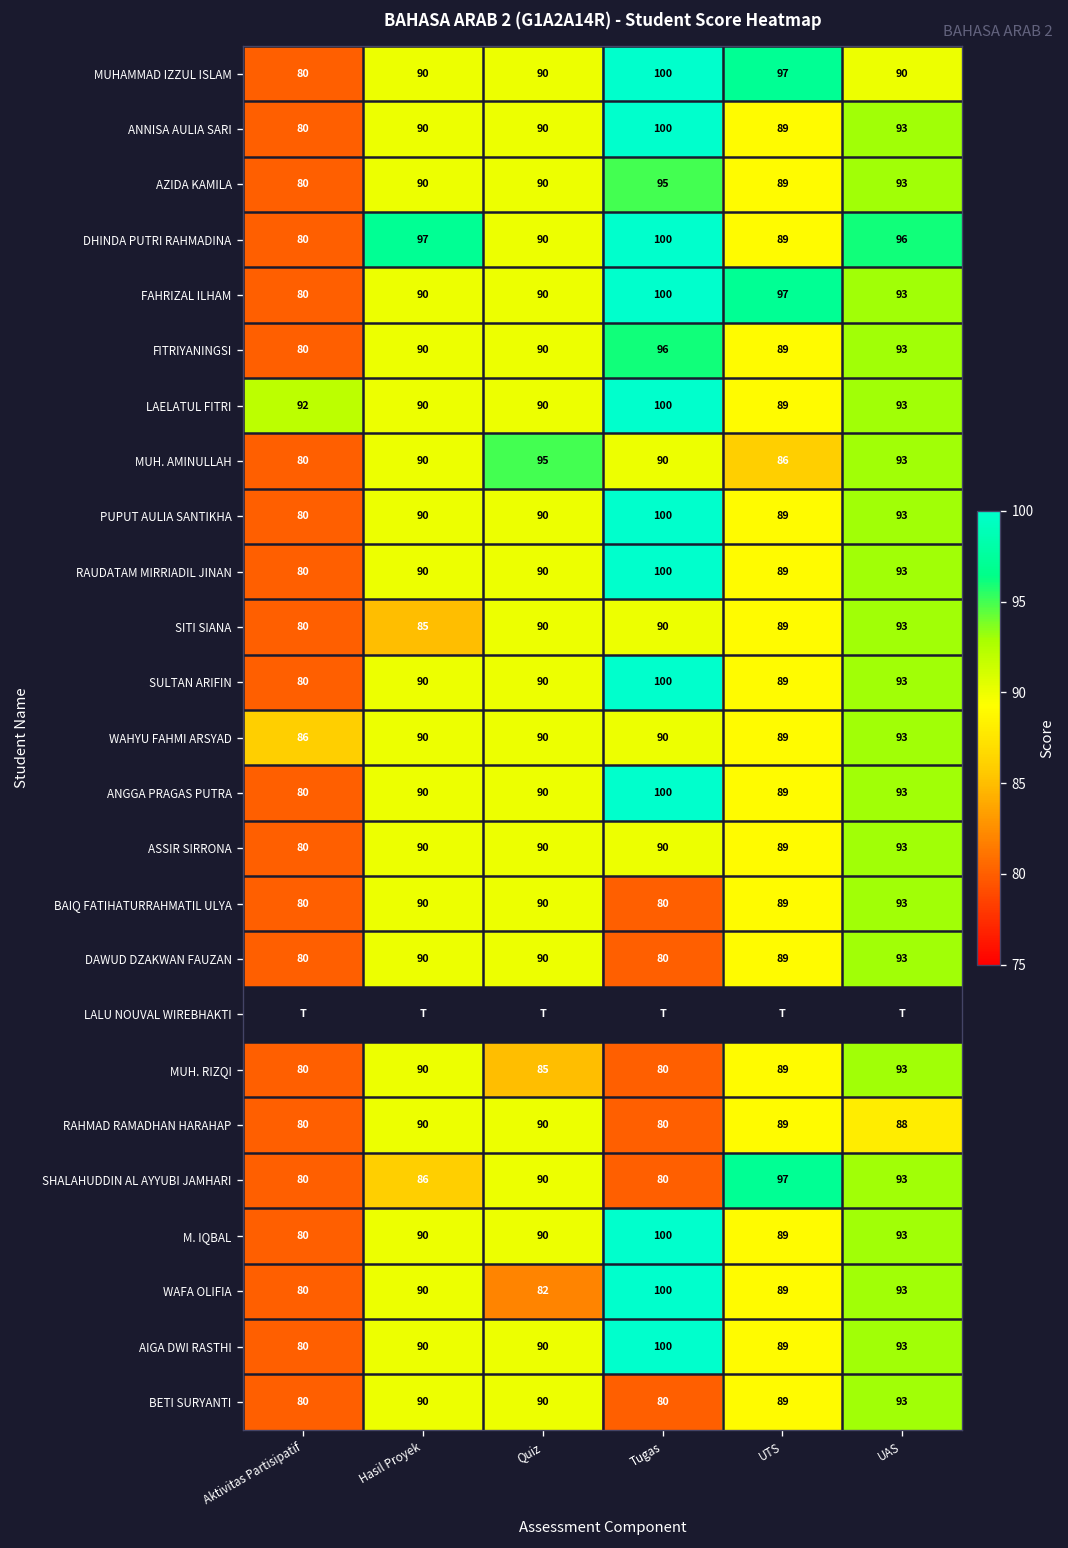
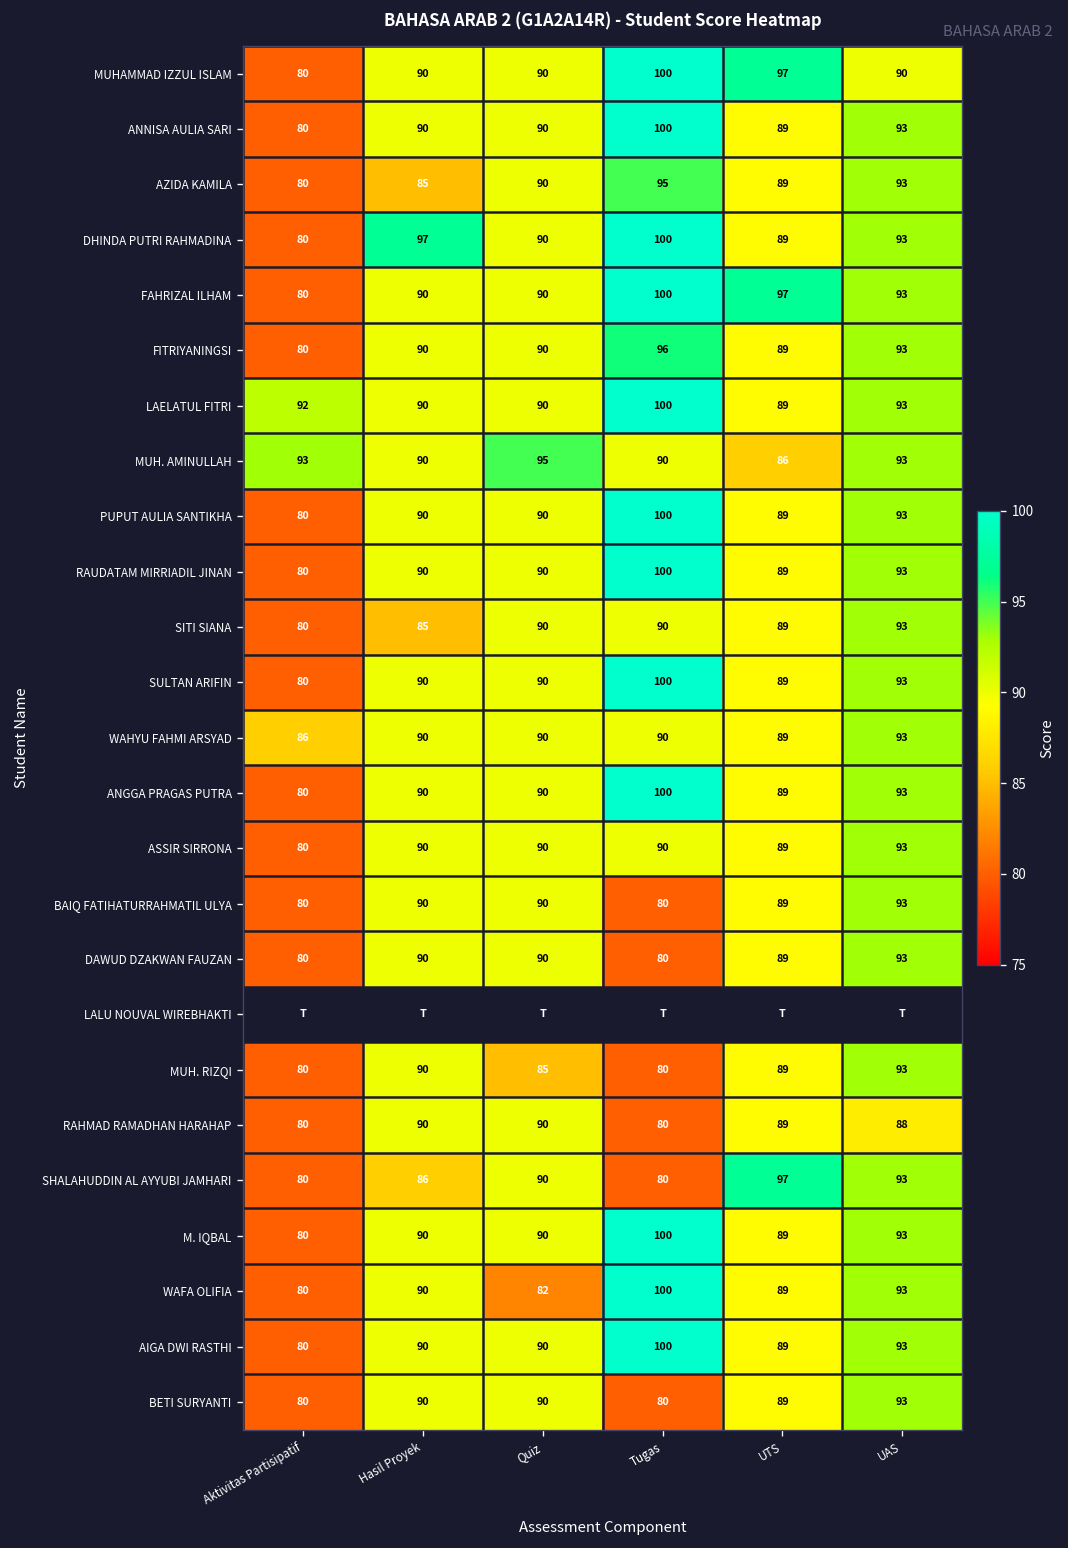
  {
    "MUHAMMAD IZZUL ISLAM": {
      "Aktivitas Partisipatif": 80,
      "Hasil Proyek": 90,
      "Quiz": 90,
      "Tugas": 100,
      "UTS": 97,
      "UAS": 90
    },
    "ANNISA AULIA SARI": {
      "Aktivitas Partisipatif": 80,
      "Hasil Proyek": 90,
      "Quiz": 90,
      "Tugas": 100,
      "UTS": 89,
      "UAS": 93
    },
    "AZIDA KAMILA": {
      "Aktivitas Partisipatif": 80,
-     "Hasil Proyek": 90,
+     "Hasil Proyek": 85,
      "Quiz": 90,
      "Tugas": 95,
      "UTS": 89,
      "UAS": 93
    },
    "DHINDA PUTRI RAHMADINA": {
      "Aktivitas Partisipatif": 80,
      "Hasil Proyek": 97,
      "Quiz": 90,
      "Tugas": 100,
      "UTS": 89,
-     "UAS": 96
+     "UAS": 93
    },
    "FAHRIZAL ILHAM": {
      "Aktivitas Partisipatif": 80,
      "Hasil Proyek": 90,
      "Quiz": 90,
      "Tugas": 100,
      "UTS": 97,
      "UAS": 93
    },
    "FITRIYANINGSI": {
      "Aktivitas Partisipatif": 80,
      "Hasil Proyek": 90,
      "Quiz": 90,
      "Tugas": 96,
      "UTS": 89,
      "UAS": 93
    },
    "LAELATUL FITRI": {
      "Aktivitas Partisipatif": 92,
      "Hasil Proyek": 90,
      "Quiz": 90,
      "Tugas": 100,
      "UTS": 89,
      "UAS": 93
    },
    "MUH. AMINULLAH": {
-     "Aktivitas Partisipatif": 80,
+     "Aktivitas Partisipatif": 93,
      "Hasil Proyek": 90,
      "Quiz": 95,
      "Tugas": 90,
      "UTS": 86,
      "UAS": 93
    },
    "PUPUT AULIA SANTIKHA": {
      "Aktivitas Partisipatif": 80,
      "Hasil Proyek": 90,
      "Quiz": 90,
      "Tugas": 100,
      "UTS": 89,
      "UAS": 93
    },
    "RAUDATAM MIRRIADIL JINAN": {
      "Aktivitas Partisipatif": 80,
      "Hasil Proyek": 90,
      "Quiz": 90,
      "Tugas": 100,
      "UTS": 89,
      "UAS": 93
    },
    "SITI SIANA": {
      "Aktivitas Partisipatif": 80,
      "Hasil Proyek": 85,
      "Quiz": 90,
      "Tugas": 90,
      "UTS": 89,
      "UAS": 93
    },
    "SULTAN ARIFIN": {
      "Aktivitas Partisipatif": 80,
      "Hasil Proyek": 90,
      "Quiz": 90,
      "Tugas": 100,
      "UTS": 89,
      "UAS": 93
    },
    "WAHYU FAHMI ARSYAD": {
      "Aktivitas Partisipatif": 86,
      "Hasil Proyek": 90,
      "Quiz": 90,
      "Tugas": 90,
      "UTS": 89,
      "UAS": 93
    },
    "ANGGA PRAGAS PUTRA": {
      "Aktivitas Partisipatif": 80,
      "Hasil Proyek": 90,
      "Quiz": 90,
      "Tugas": 100,
      "UTS": 89,
      "UAS": 93
    },
    "ASSIR SIRRONA": {
      "Aktivitas Partisipatif": 80,
      "Hasil Proyek": 90,
      "Quiz": 90,
      "Tugas": 90,
      "UTS": 89,
      "UAS": 93
    },
    "BAIQ FATIHATURRAHMATIL ULYA": {
      "Aktivitas Partisipatif": 80,
      "Hasil Proyek": 90,
      "Quiz": 90,
      "Tugas": 80,
      "UTS": 89,
      "UAS": 93
    },
    "DAWUD DZAKWAN FAUZAN": {
      "Aktivitas Partisipatif": 80,
      "Hasil Proyek": 90,
      "Quiz": 90,
      "Tugas": 80,
      "UTS": 89,
      "UAS": 93
    },
    "MUH. RIZQI": {
      "Aktivitas Partisipatif": 80,
      "Hasil Proyek": 90,
      "Quiz": 85,
      "Tugas": 80,
      "UTS": 89,
      "UAS": 93
    },
    "RAHMAD RAMADHAN HARAHAP": {
      "Aktivitas Partisipatif": 80,
      "Hasil Proyek": 90,
      "Quiz": 90,
      "Tugas": 80,
      "UTS": 89,
      "UAS": 88
    },
    "SHALAHUDDIN AL AYYUBI JAMHARI": {
      "Aktivitas Partisipatif": 80,
      "Hasil Proyek": 86,
      "Quiz": 90,
      "Tugas": 80,
      "UTS": 97,
      "UAS": 93
    },
    "M. IQBAL": {
      "Aktivitas Partisipatif": 80,
      "Hasil Proyek": 90,
      "Quiz": 90,
      "Tugas": 100,
      "UTS": 89,
      "UAS": 93
    },
    "WAFA OLIFIA": {
      "Aktivitas Partisipatif": 80,
      "Hasil Proyek": 90,
      "Quiz": 82,
      "Tugas": 100,
      "UTS": 89,
      "UAS": 93
    },
    "AIGA DWI RASTHI": {
      "Aktivitas Partisipatif": 80,
      "Hasil Proyek": 90,
      "Quiz": 90,
      "Tugas": 100,
      "UTS": 89,
      "UAS": 93
    },
    "BETI SURYANTI": {
      "Aktivitas Partisipatif": 80,
      "Hasil Proyek": 90,
      "Quiz": 90,
      "Tugas": 80,
      "UTS": 89,
      "UAS": 93
    }
  }
